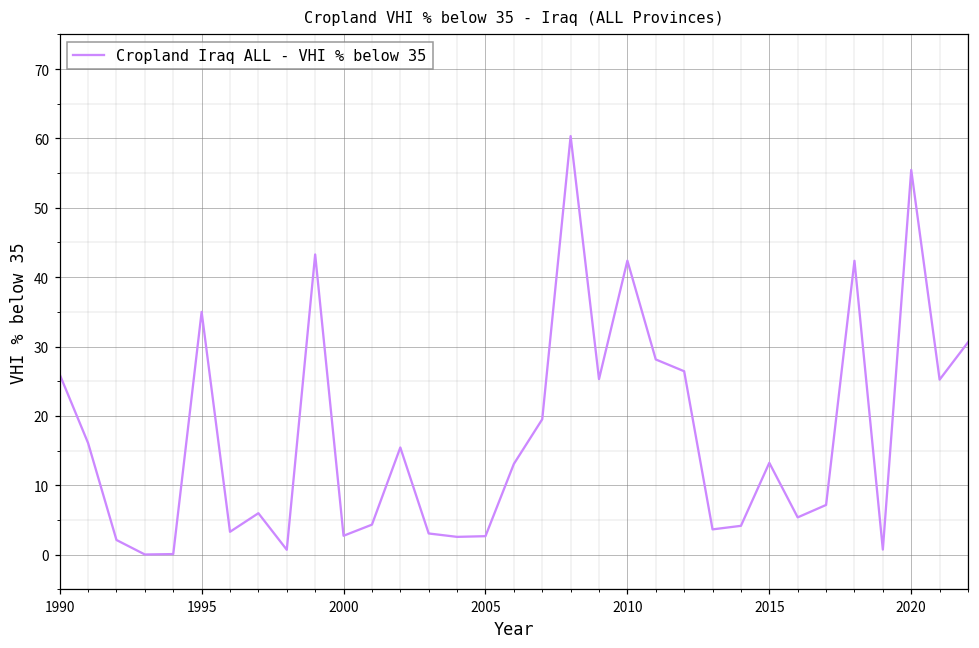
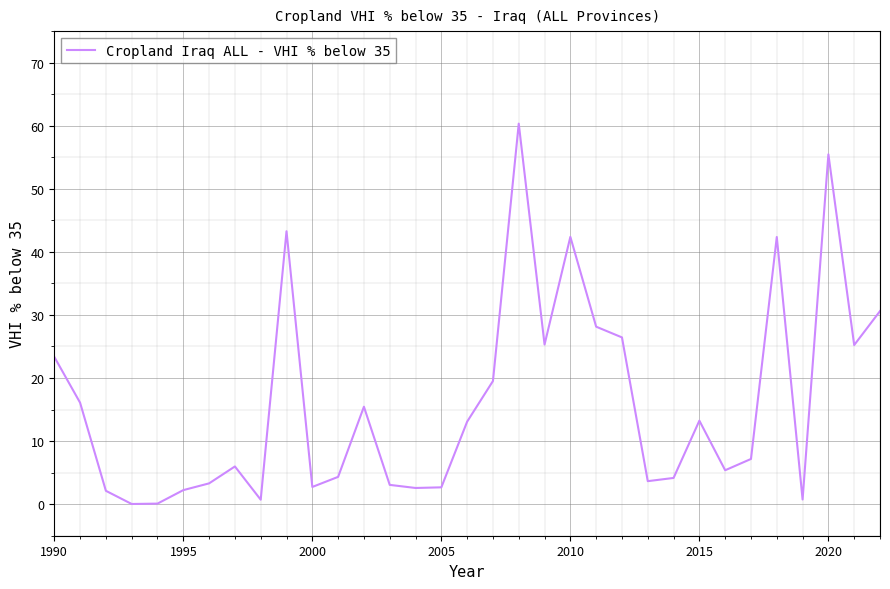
  {
-   "1990": 26,
-   "1995": 35,
+   "1990": 23,
+   "1995": 2,
    "2000": 3,
    "2005": 3,
    "2010": 42,
    "2015": 13,
    "2020": 55
  }
